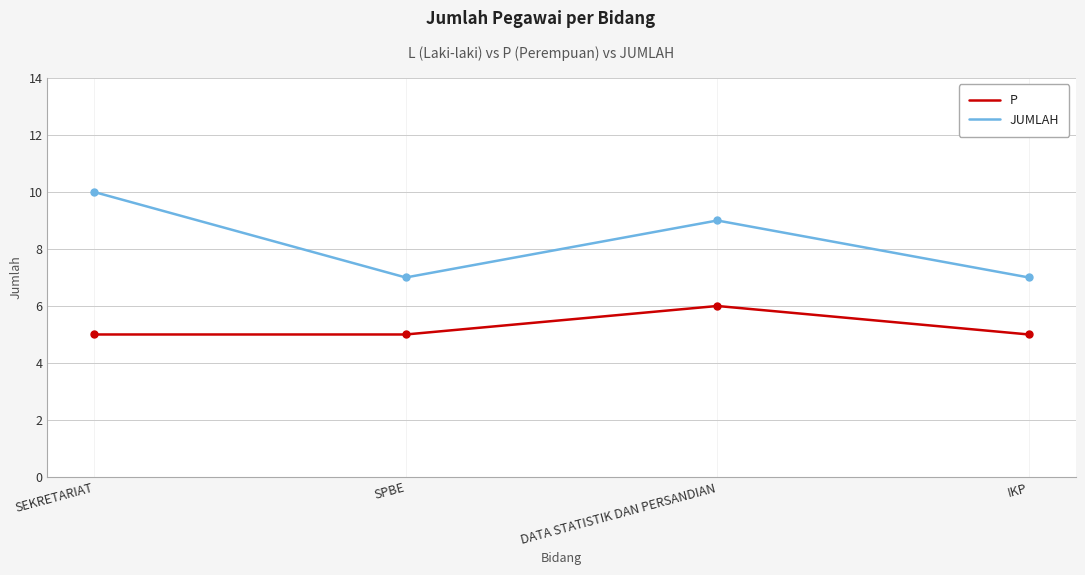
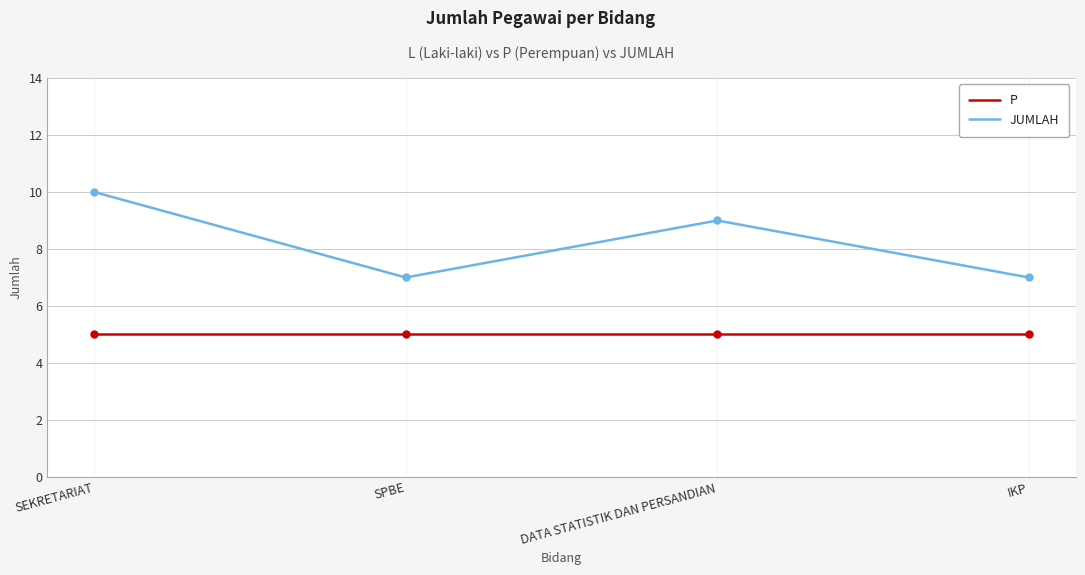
  {
    "P": {
      "SEKRETARIAT": 5,
      "SPBE": 5,
-     "DATA STATISTIK DAN PERSANDIAN": 6,
+     "DATA STATISTIK DAN PERSANDIAN": 5,
      "IKP": 5
    },
    "JUMLAH": {
      "SEKRETARIAT": 10,
      "SPBE": 7,
      "DATA STATISTIK DAN PERSANDIAN": 9,
      "IKP": 7
    }
  }
